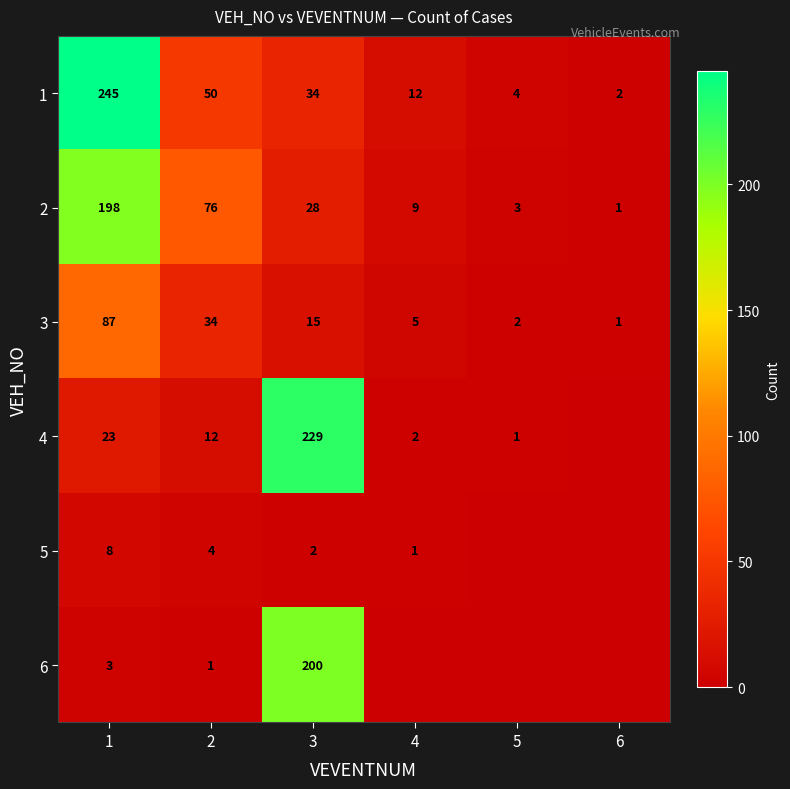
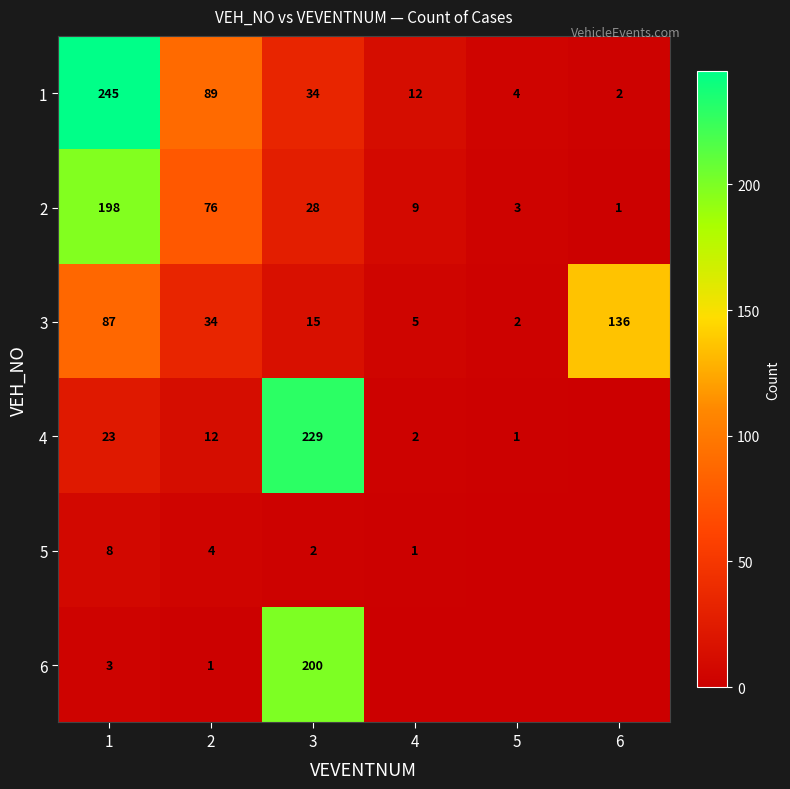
  {
    "1": {
      "1": 245,
-     "2": 50,
+     "2": 89,
      "3": 34,
      "4": 12,
      "5": 4,
      "6": 2
    },
    "2": {
      "1": 198,
      "2": 76,
      "3": 28,
      "4": 9,
      "5": 3,
      "6": 1
    },
    "3": {
      "1": 87,
      "2": 34,
      "3": 15,
      "4": 5,
      "5": 2,
-     "6": 1
+     "6": 136
    },
    "4": {
      "1": 23,
      "2": 12,
      "3": 229,
      "4": 2,
      "5": 1
    },
    "5": {
      "1": 8,
      "2": 4,
      "3": 2,
      "4": 1
    },
    "6": {
      "1": 3,
      "2": 1,
      "3": 200
    }
  }
